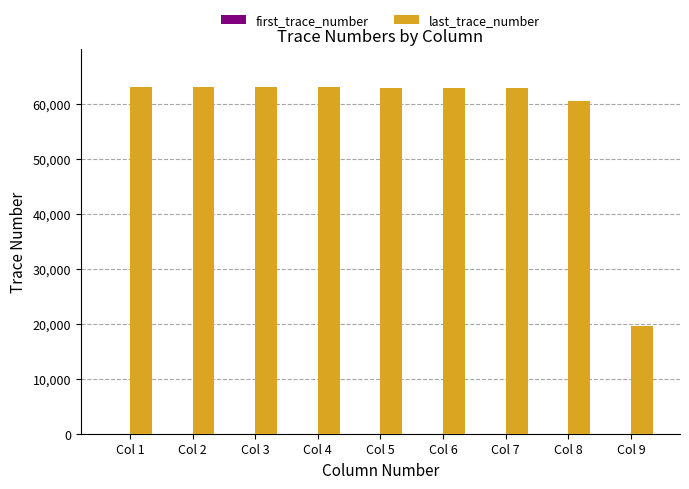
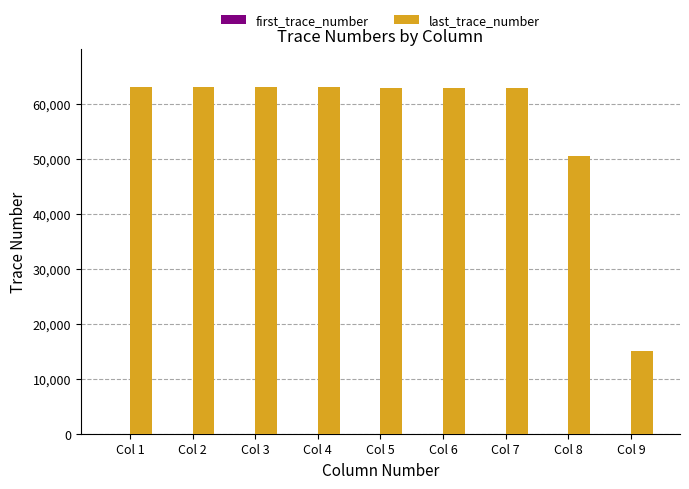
  {
    "last_trace_number": {
      "Col 1": "63,000",
      "Col 2": "63,000",
      "Col 3": "63,000",
      "Col 4": "63,000",
      "Col 5": "63,000",
      "Col 6": "63,000",
      "Col 7": "63,000",
-     "Col 8": "61,000",
-     "Col 9": "20,000"
+     "Col 8": "51,000",
+     "Col 9": "15,000"
    }
  }
